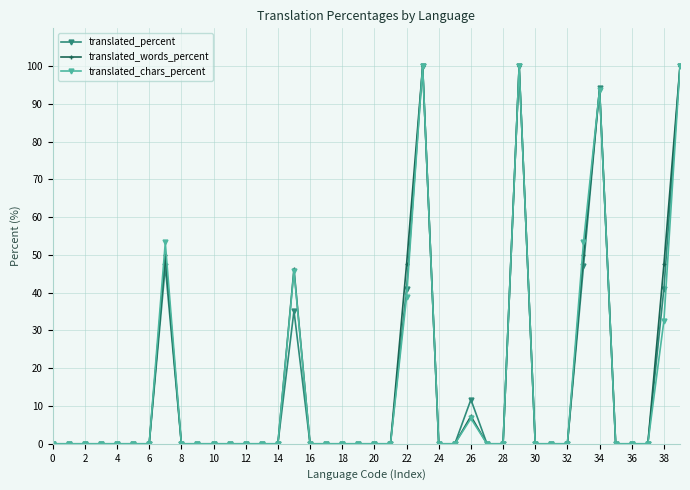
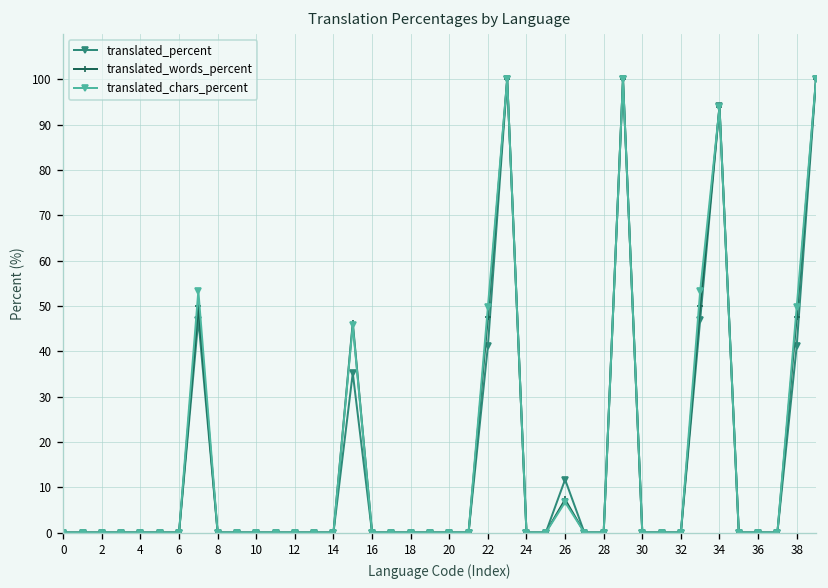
  {
    "translated_chars_percent": {
-     "22": 39,
-     "38": 33
+     "22": 50,
+     "38": 50
    }
  }
